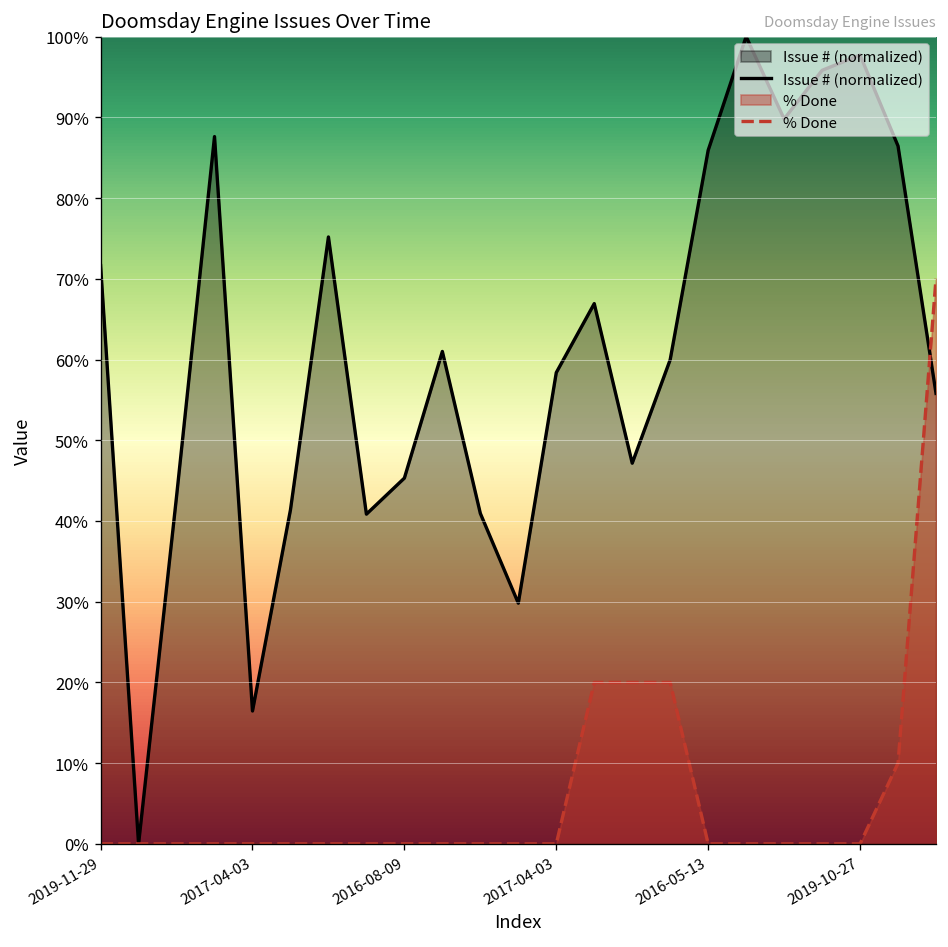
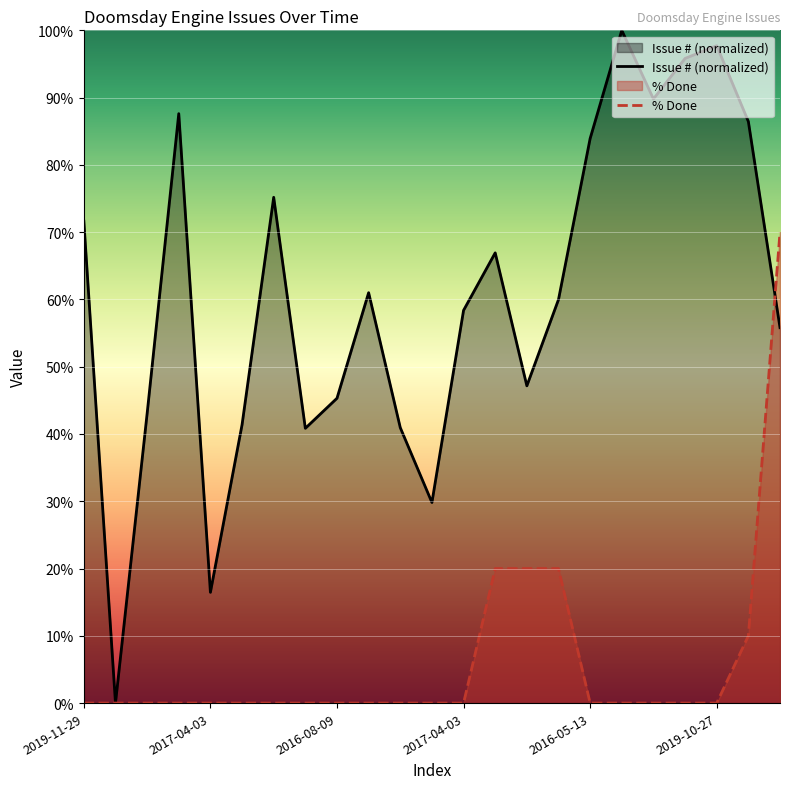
  {
    "Issue # (normalized)": {
-     "2016-05-13": "86%"
+     "2016-05-13": "84%"
    },
    "% Done": {
      "2016-05-13": "0%",
      "2019-10-27": "0%"
    }
  }
